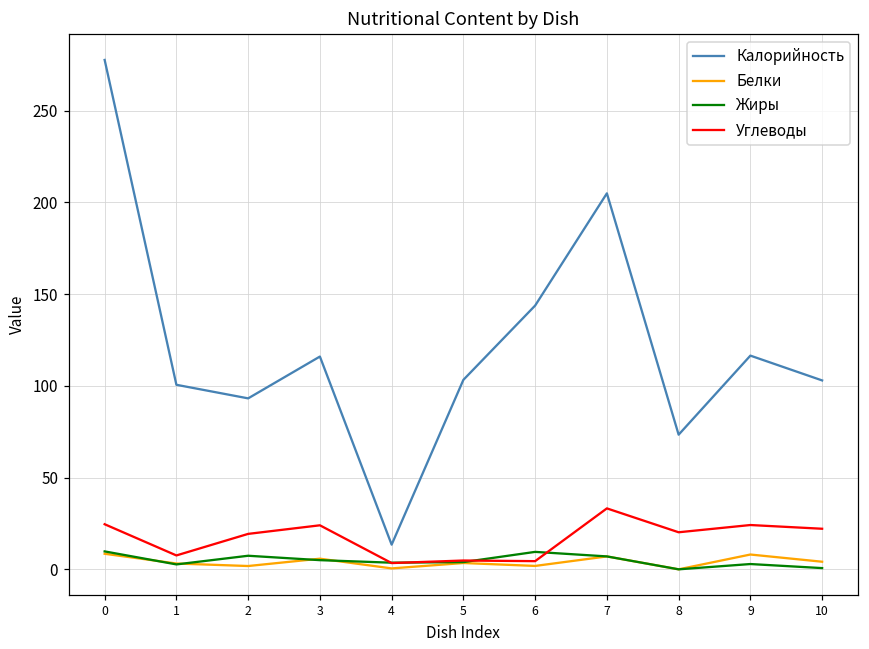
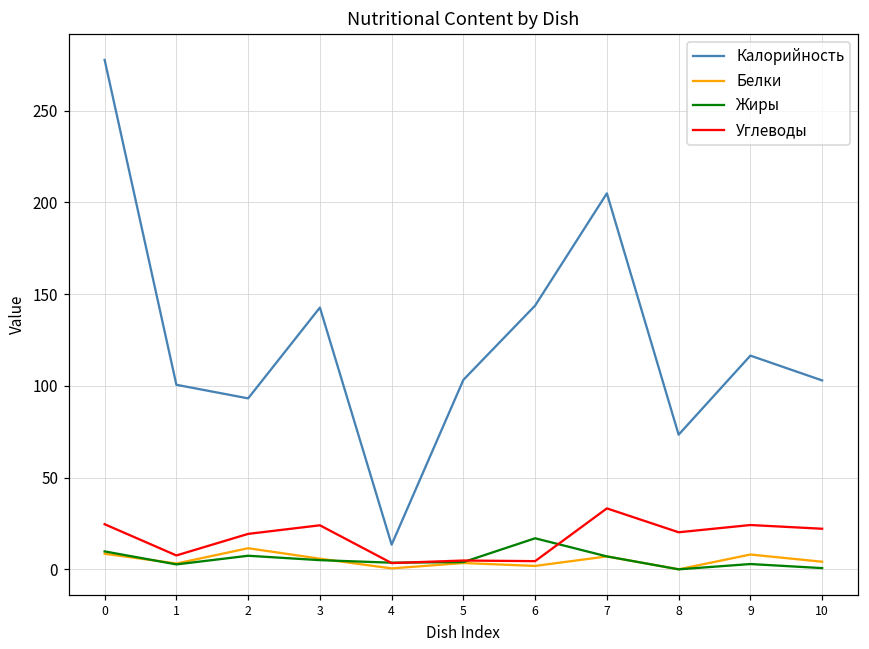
  {
    "Калорийность": {
      "0": 278,
      "1": 101,
      "2": 93,
-     "3": 116,
+     "3": 143,
      "4": 13,
      "5": 103,
      "6": 144,
      "7": 205,
      "8": 73,
      "9": 117,
      "10": 103
    },
    "Белки": {
-     "2": 2,
+     "2": 12,
      "4": 1,
      "6": 2,
      "9": 8,
      "10": 4
    },
    "Жиры": {
      "2": 7,
-     "6": 10,
+     "6": 17,
      "9": 3,
      "10": 1
    },
    "Углеводы": {
      "0": 25,
      "1": 8,
      "2": 19,
      "3": 24,
      "6": 4,
      "7": 33,
      "8": 20,
      "9": 24,
      "10": 22
    }
  }
